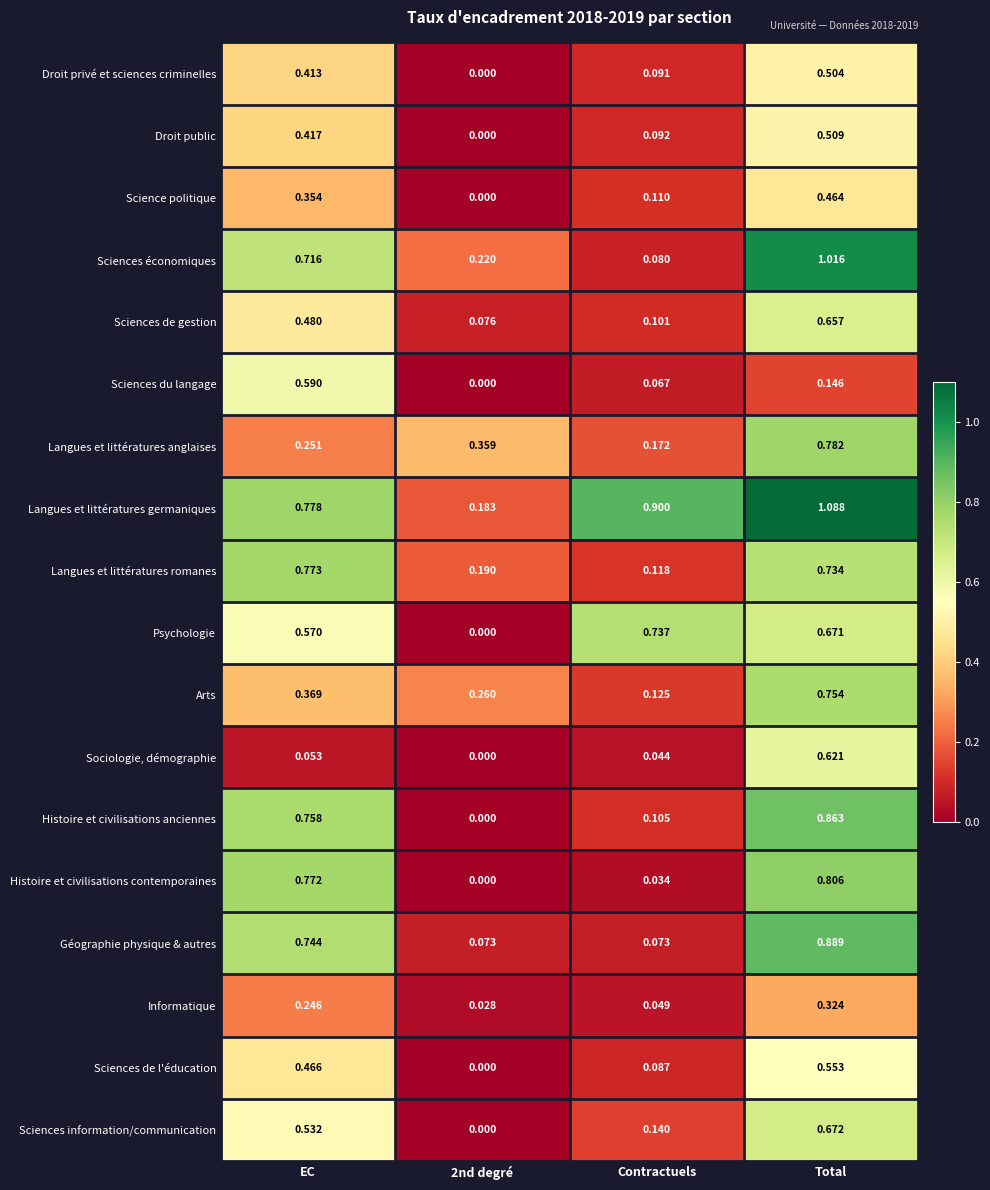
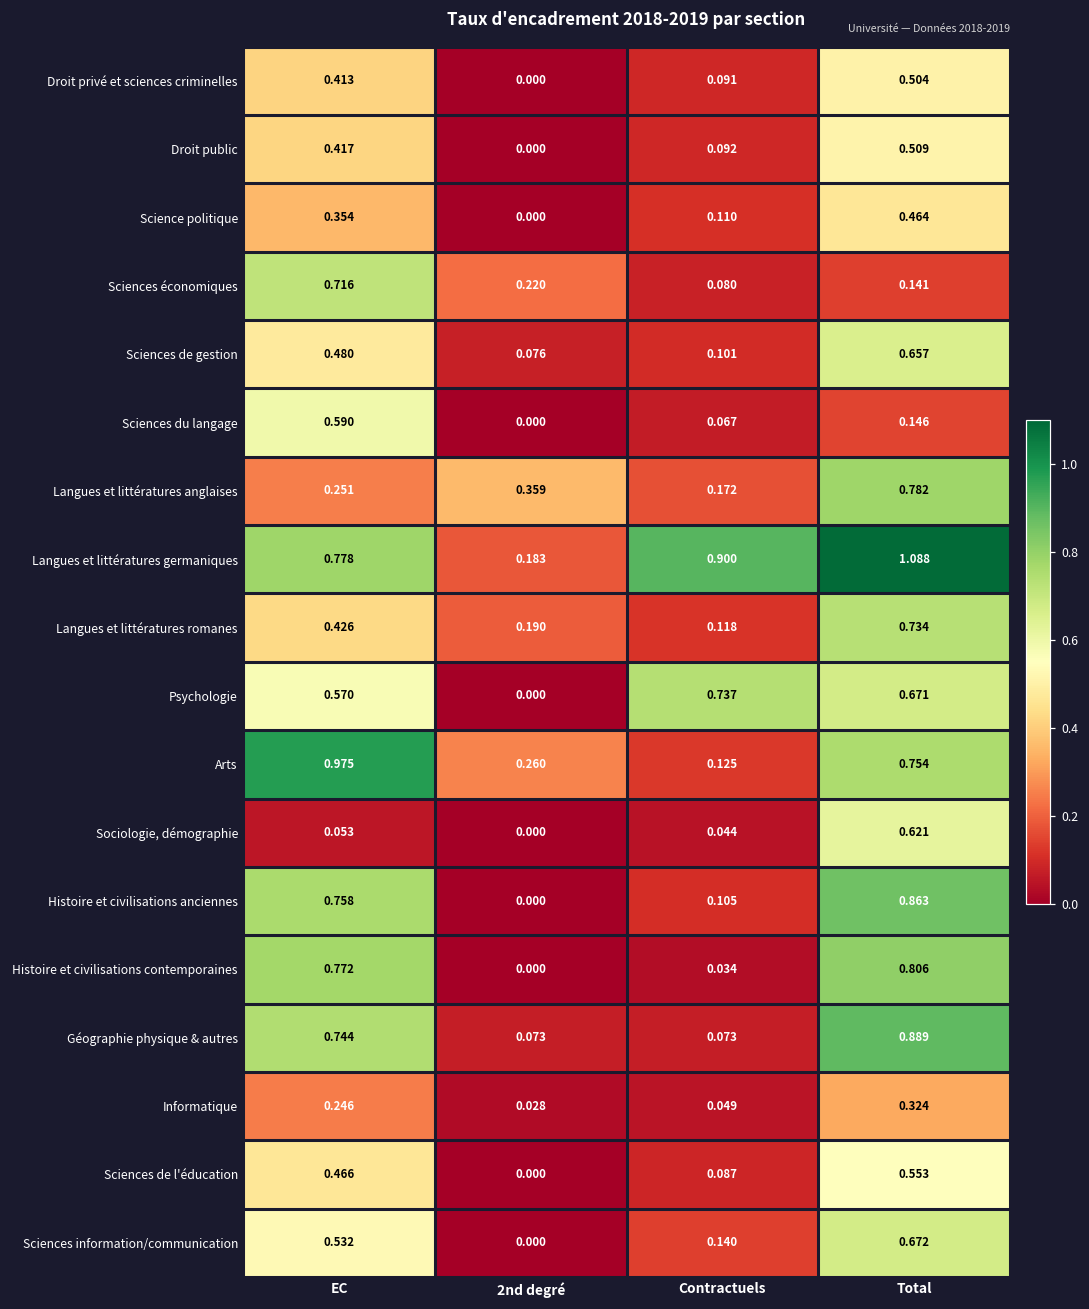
  {
    "Droit privé et sciences criminelles": {
      "EC": 0.413,
      "2nd degré": 0.000,
      "Contractuels": 0.091,
      "Total": 0.504
    },
    "Droit public": {
      "EC": 0.417,
      "2nd degré": 0.000,
      "Contractuels": 0.092,
      "Total": 0.509
    },
    "Science politique": {
      "EC": 0.354,
      "2nd degré": 0.000,
      "Contractuels": 0.110,
      "Total": 0.464
    },
    "Sciences économiques": {
      "EC": 0.716,
      "2nd degré": 0.220,
      "Contractuels": 0.080,
-     "Total": 1.016
+     "Total": 0.141
    },
    "Sciences de gestion": {
      "EC": 0.480,
      "2nd degré": 0.076,
      "Contractuels": 0.101,
      "Total": 0.657
    },
    "Sciences du langage": {
      "EC": 0.590,
      "2nd degré": 0.000,
      "Contractuels": 0.067,
      "Total": 0.146
    },
    "Langues et littératures anglaises": {
      "EC": 0.251,
      "2nd degré": 0.359,
      "Contractuels": 0.172,
      "Total": 0.782
    },
    "Langues et littératures germaniques": {
      "EC": 0.778,
      "2nd degré": 0.183,
      "Contractuels": 0.900,
      "Total": 1.088
    },
    "Langues et littératures romanes": {
-     "EC": 0.773,
+     "EC": 0.426,
      "2nd degré": 0.190,
      "Contractuels": 0.118,
      "Total": 0.734
    },
    "Psychologie": {
      "EC": 0.570,
      "2nd degré": 0.000,
      "Contractuels": 0.737,
      "Total": 0.671
    },
    "Arts": {
-     "EC": 0.369,
+     "EC": 0.975,
      "2nd degré": 0.260,
      "Contractuels": 0.125,
      "Total": 0.754
    },
    "Sociologie, démographie": {
      "EC": 0.053,
      "2nd degré": 0.000,
      "Contractuels": 0.044,
      "Total": 0.621
    },
    "Histoire et civilisations anciennes": {
      "EC": 0.758,
      "2nd degré": 0.000,
      "Contractuels": 0.105,
      "Total": 0.863
    },
    "Histoire et civilisations contemporaines": {
      "EC": 0.772,
      "2nd degré": 0.000,
      "Contractuels": 0.034,
      "Total": 0.806
    },
    "Géographie physique & autres": {
      "EC": 0.744,
      "2nd degré": 0.073,
      "Contractuels": 0.073,
      "Total": 0.889
    },
    "Informatique": {
      "EC": 0.246,
      "2nd degré": 0.028,
      "Contractuels": 0.049,
      "Total": 0.324
    },
    "Sciences de l'éducation": {
      "EC": 0.466,
      "2nd degré": 0.000,
      "Contractuels": 0.087,
      "Total": 0.553
    },
    "Sciences information/communication": {
      "EC": 0.532,
      "2nd degré": 0.000,
      "Contractuels": 0.140,
      "Total": 0.672
    }
  }
